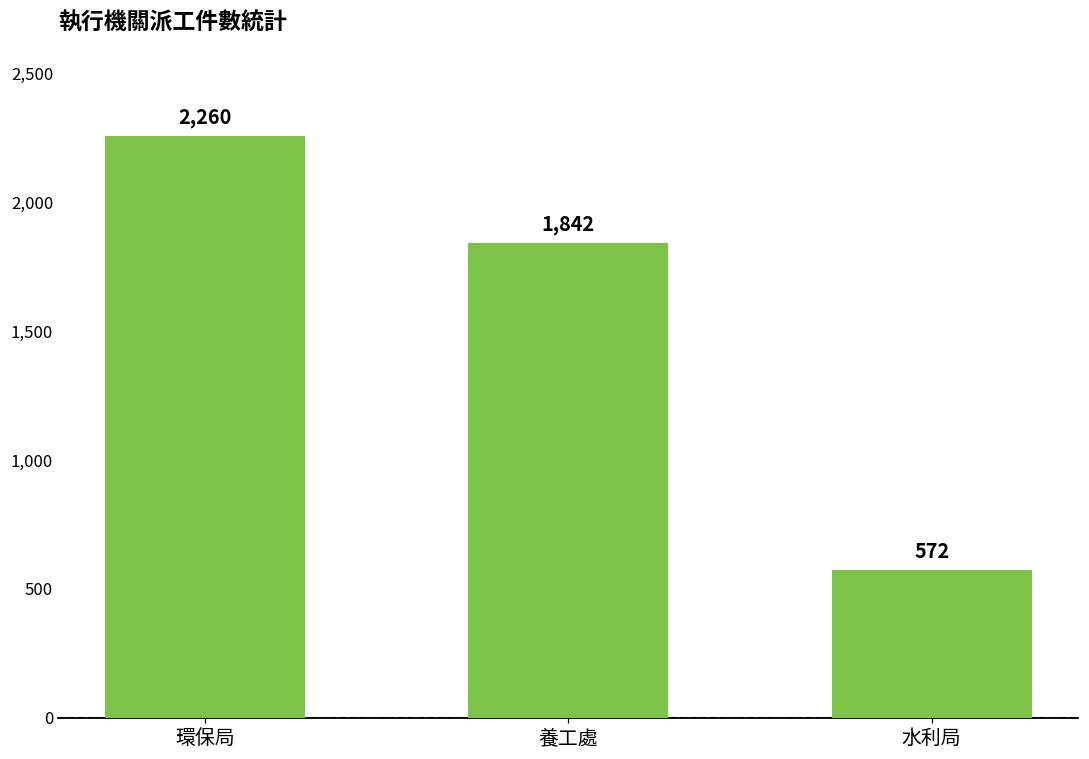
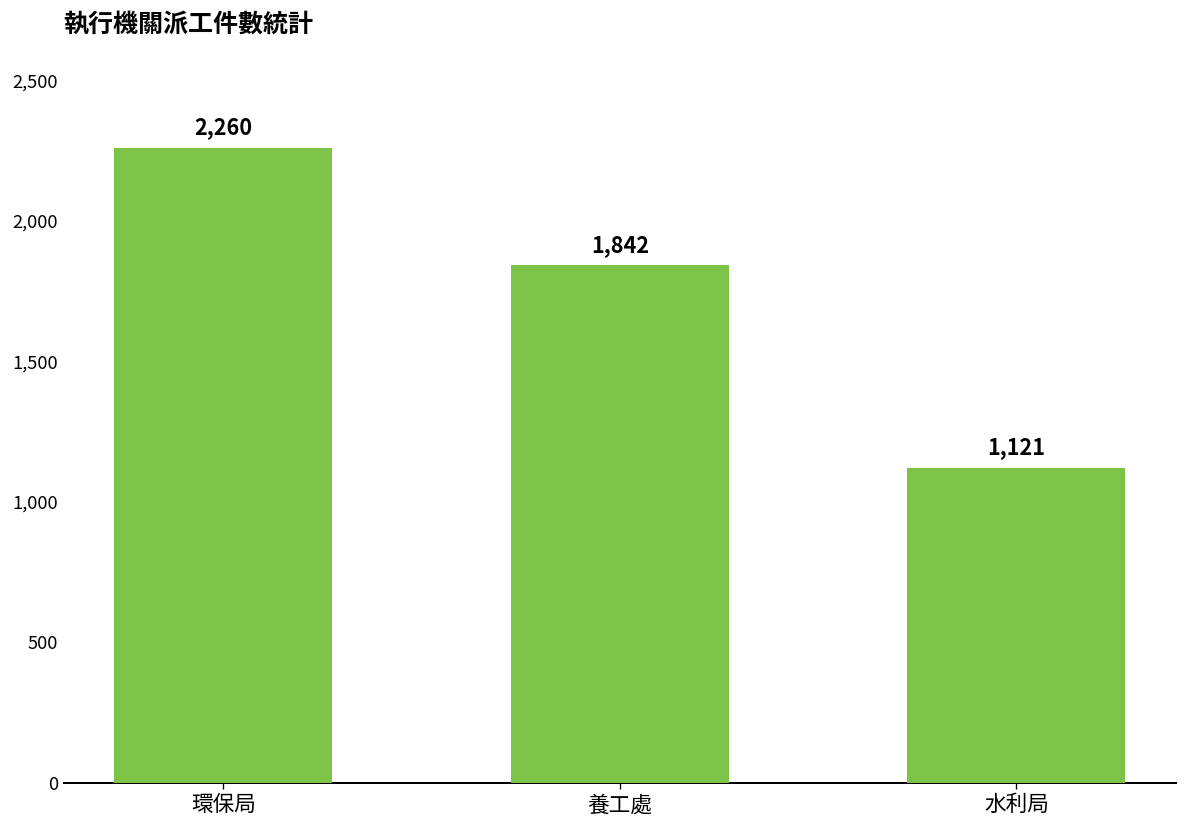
  {
    "環保局": "2,260",
    "養工處": "1,842",
-   "水利局": "572"
+   "水利局": "1,121"
  }
